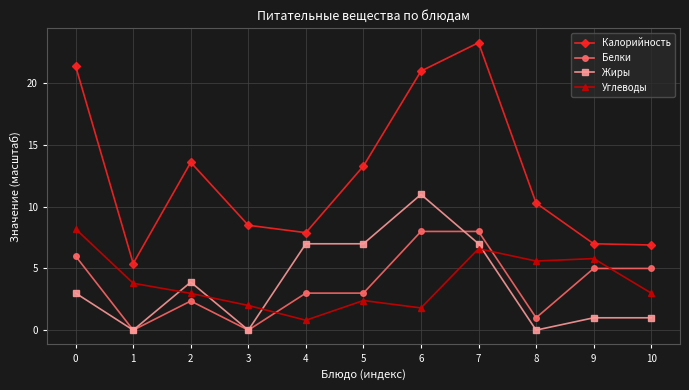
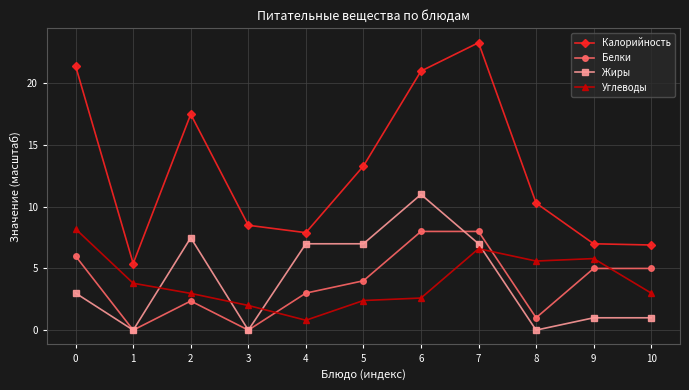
  {
    "Калорийность": {
      "0": 21.4,
      "1": 5.4,
-     "2": 13.6,
+     "2": 17.5,
      "3": 8.5,
      "4": 7.9,
      "5": 13.3,
      "6": 21.0,
      "7": 23.3,
      "8": 10.3,
      "9": 7.0,
      "10": 6.9
    },
    "Белки": {
      "0": 6,
      "2": 2.4,
      "4": 3,
-     "5": 3,
+     "5": 4,
      "6": 8,
      "7": 8,
      "8": 1,
      "9": 5,
      "10": 5
    },
    "Жиры": {
      "0": 3.0,
-     "2": 3.9,
+     "2": 7.5,
      "4": 7.0,
      "5": 7.0,
      "6": 11.0,
      "7": 7.0,
      "8": 0.0,
      "9": 1.0,
      "10": 1.0
    },
    "Углеводы": {
      "0": 8.2,
      "1": 3.8,
      "2": 3.0,
      "3": 2.0,
      "4": 0.8,
      "5": 2.4,
-     "6": 1.8,
+     "6": 2.6,
      "7": 6.6,
      "8": 5.6,
      "9": 5.8,
      "10": 3.0
    }
  }
